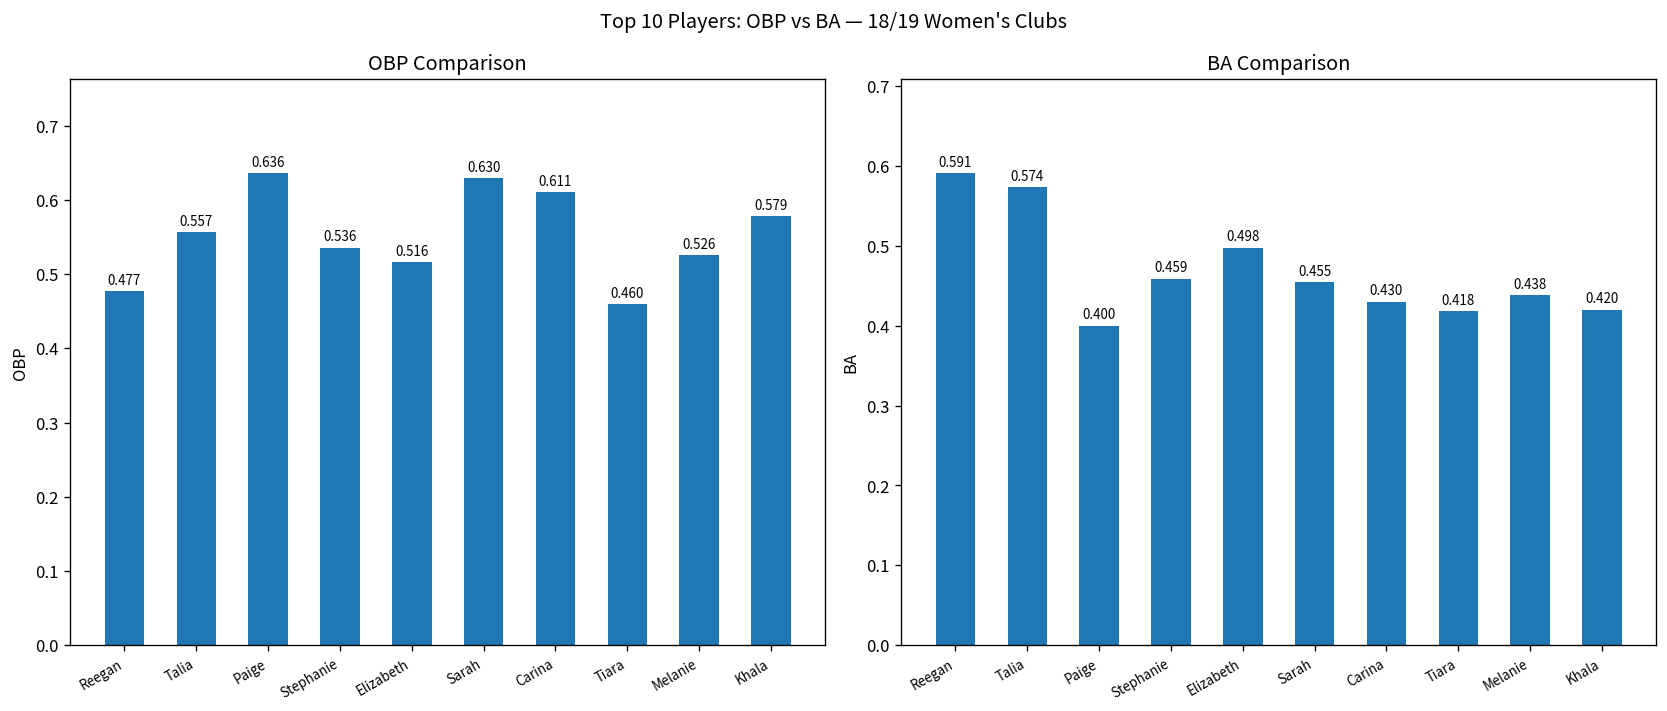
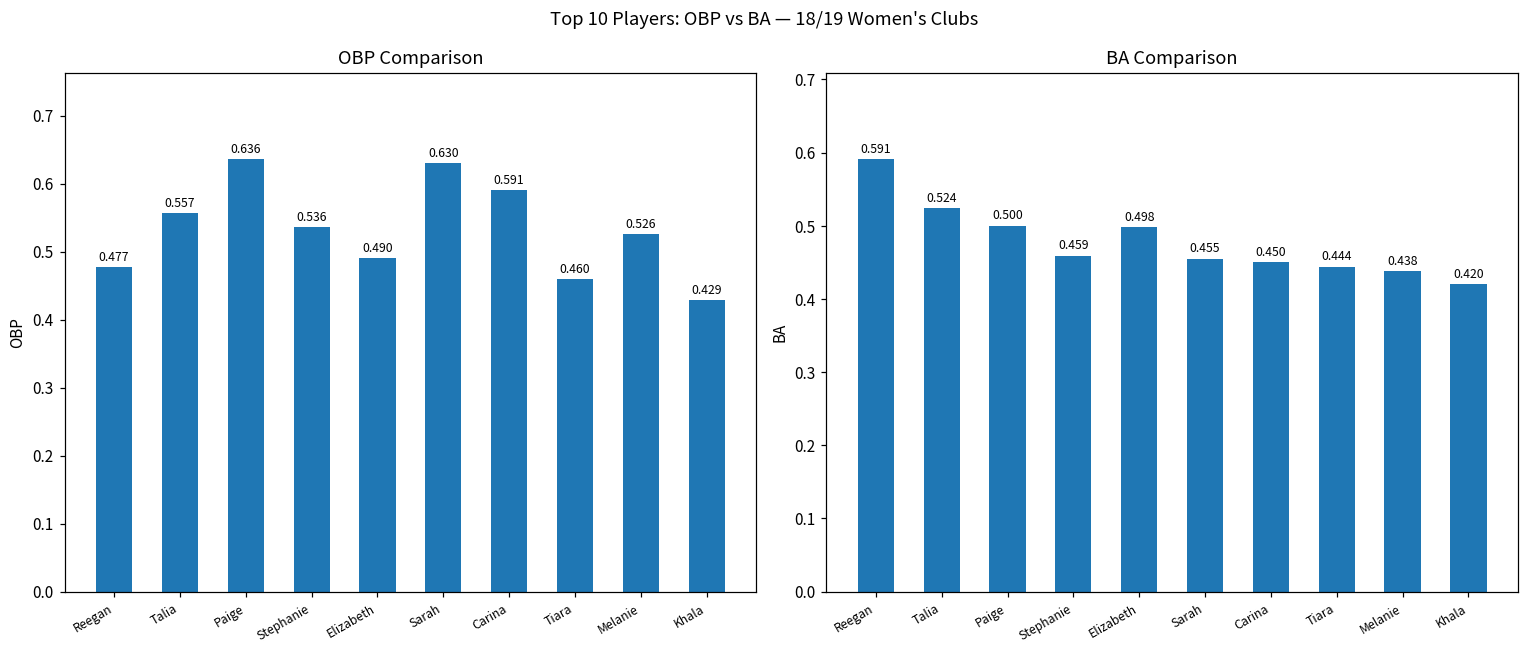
  {
    "OBP Comparison": {
      "Reegan": 0.477,
      "Talia": 0.557,
      "Paige": 0.636,
      "Stephanie": 0.536,
-     "Elizabeth": 0.516,
+     "Elizabeth": 0.490,
      "Sarah": 0.630,
-     "Carina": 0.611,
+     "Carina": 0.591,
      "Tiara": 0.460,
      "Melanie": 0.526,
-     "Khala": 0.579
+     "Khala": 0.429
    },
    "BA Comparison": {
      "Reegan": 0.591,
-     "Talia": 0.574,
-     "Paige": 0.400,
+     "Talia": 0.524,
+     "Paige": 0.500,
      "Stephanie": 0.459,
      "Elizabeth": 0.498,
      "Sarah": 0.455,
-     "Carina": 0.430,
-     "Tiara": 0.418,
+     "Carina": 0.450,
+     "Tiara": 0.444,
      "Melanie": 0.438,
      "Khala": 0.420
    }
  }
